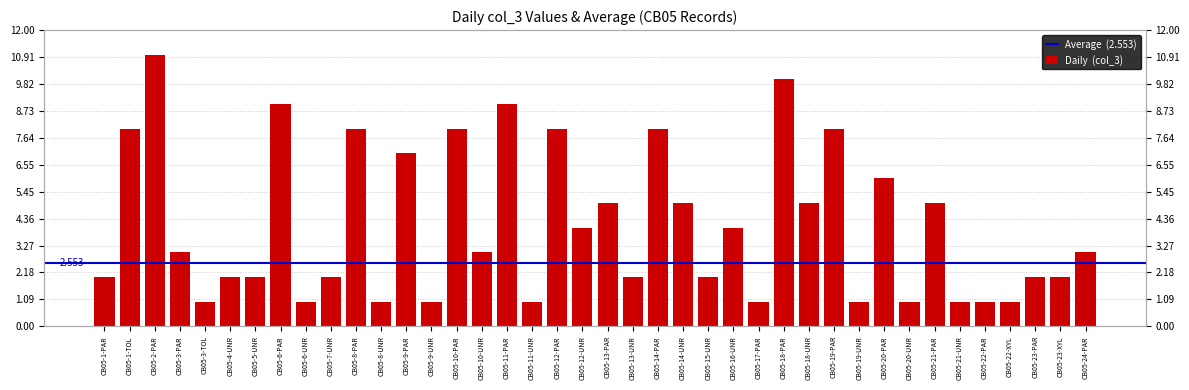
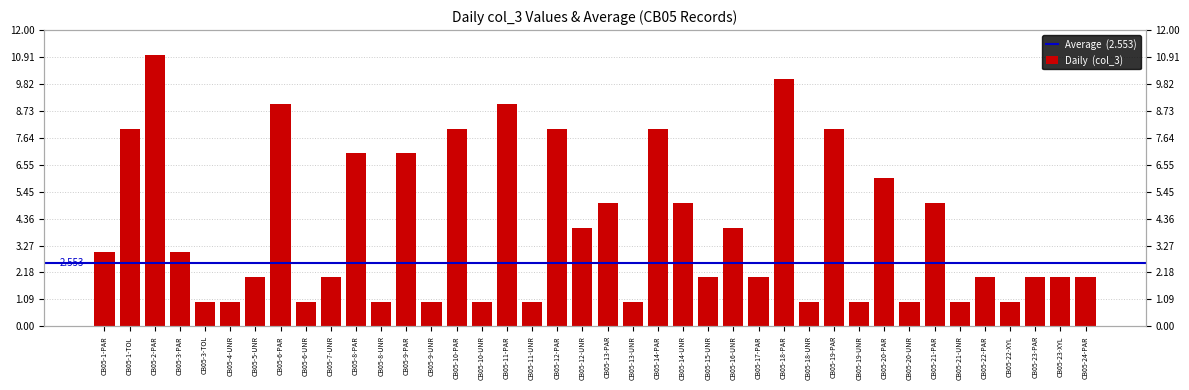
  {
-   "CB05-1-PAR": 2,
+   "CB05-1-PAR": 3,
    "CB05-1-TOL": 8,
    "CB05-2-PAR": 11,
    "CB05-3-PAR": 3,
    "CB05-3-TOL": 1,
-   "CB05-4-UNR": 2,
+   "CB05-4-UNR": 1,
    "CB05-5-UNR": 2,
    "CB05-6-PAR": 9,
    "CB05-6-UNR": 1,
    "CB05-7-UNR": 2,
-   "CB05-8-PAR": 8,
+   "CB05-8-PAR": 7,
    "CB05-8-UNR": 1,
    "CB05-9-PAR": 7,
    "CB05-9-UNR": 1,
    "CB05-10-PAR": 8,
-   "CB05-10-UNR": 3,
+   "CB05-10-UNR": 1,
    "CB05-11-PAR": 9,
    "CB05-11-UNR": 1,
    "CB05-12-PAR": 8,
    "CB05-12-UNR": 4,
    "CB05-13-PAR": 5,
-   "CB05-13-UNR": 2,
+   "CB05-13-UNR": 1,
    "CB05-14-PAR": 8,
    "CB05-14-UNR": 5,
    "CB05-15-UNR": 2,
    "CB05-16-UNR": 4,
-   "CB05-17-PAR": 1,
+   "CB05-17-PAR": 2,
    "CB05-18-PAR": 10,
-   "CB05-18-UNR": 5,
+   "CB05-18-UNR": 1,
    "CB05-19-PAR": 8,
    "CB05-19-UNR": 1,
    "CB05-20-PAR": 6,
    "CB05-20-UNR": 1,
    "CB05-21-PAR": 5,
    "CB05-21-UNR": 1,
-   "CB05-22-PAR": 1,
+   "CB05-22-PAR": 2,
    "CB05-22-XYL": 1,
    "CB05-23-PAR": 2,
    "CB05-23-XYL": 2,
-   "CB05-24-PAR": 3
+   "CB05-24-PAR": 2
  }
